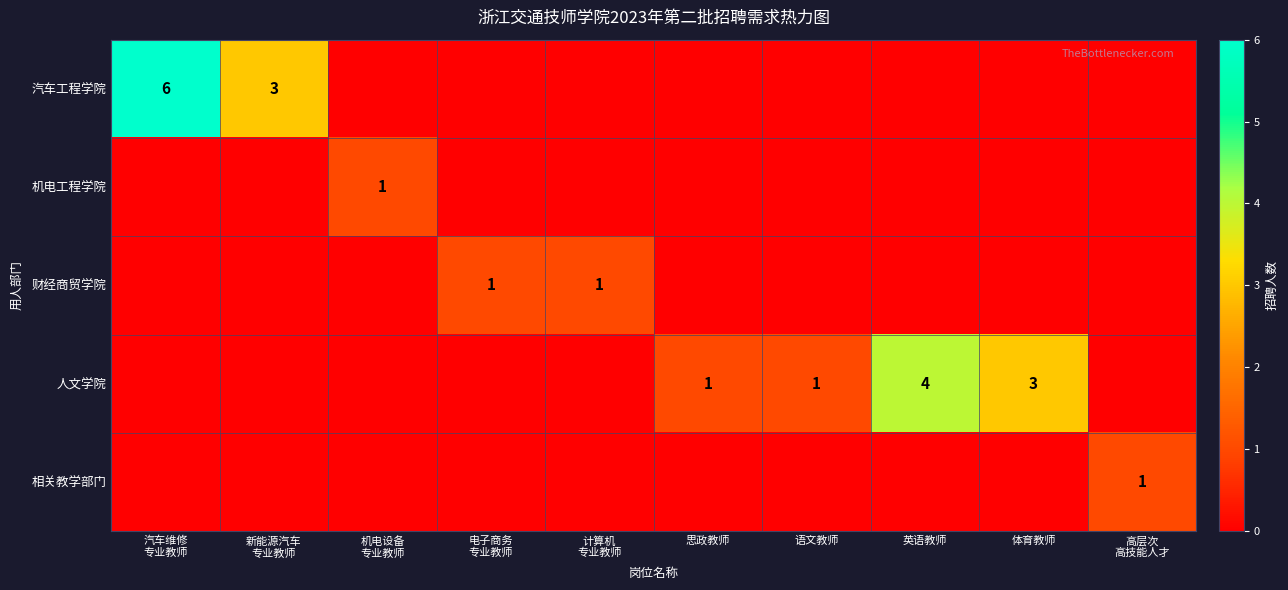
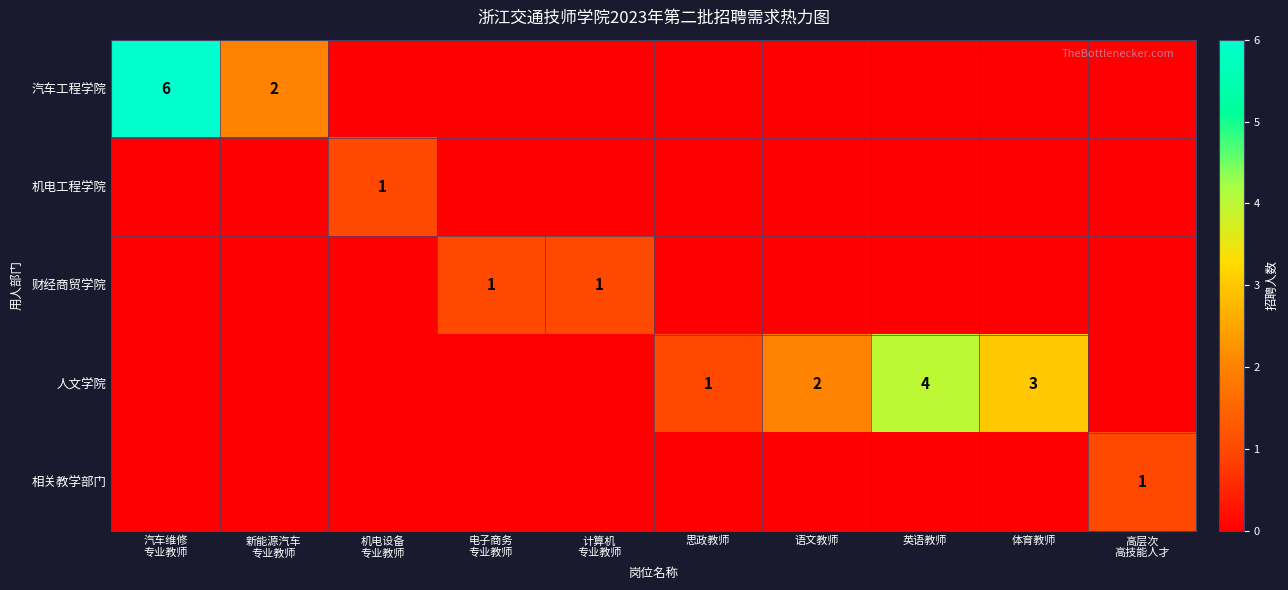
  {
    "汽车工程学院": {
      "汽车维修 专业教师": 6,
-     "新能源汽车 专业教师": 3
+     "新能源汽车 专业教师": 2
    },
    "机电工程学院": {
      "机电设备 专业教师": 1
    },
    "财经商贸学院": {
      "电子商务 专业教师": 1,
      "计算机 专业教师": 1
    },
    "人文学院": {
      "思政教师": 1,
-     "语文教师": 1,
+     "语文教师": 2,
      "英语教师": 4,
      "体育教师": 3
    },
    "相关教学部门": {
      "高层次 高技能人才": 1
    }
  }
